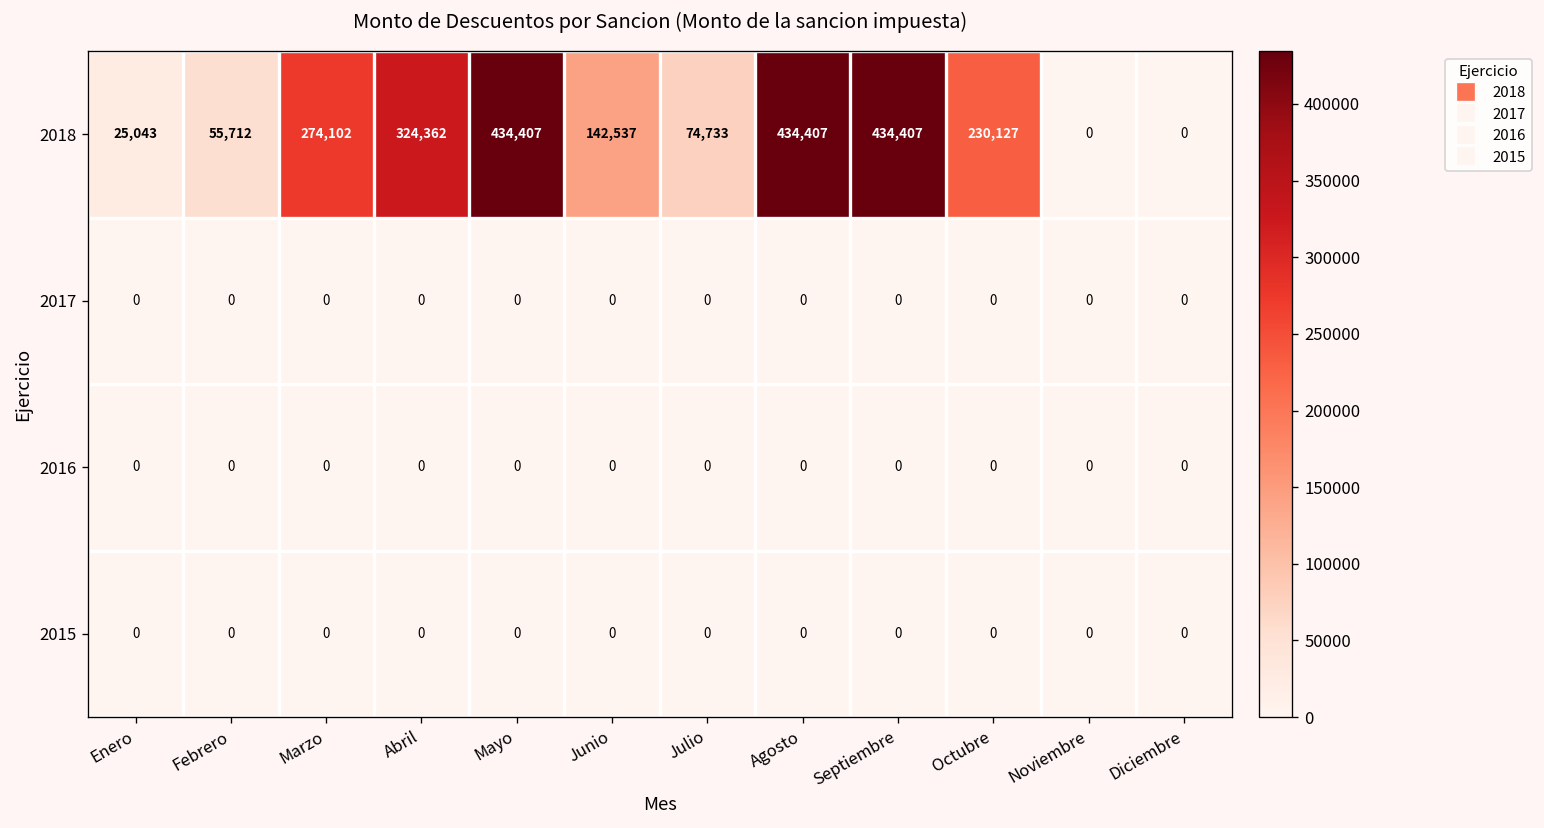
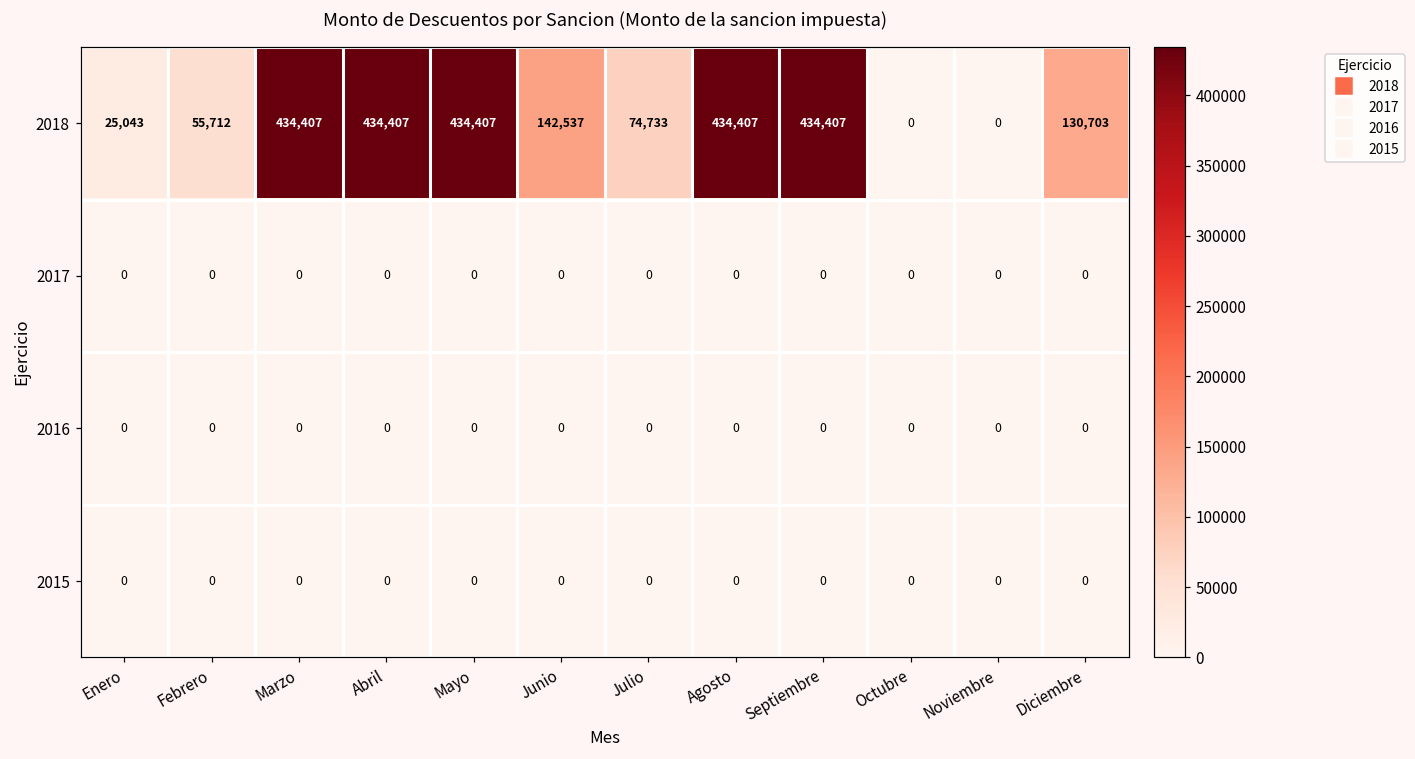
  {
    "2018": {
      "Enero": "25,043",
      "Febrero": "55,712",
-     "Marzo": "274,102",
-     "Abril": "324,362",
+     "Marzo": "434,407",
+     "Abril": "434,407",
      "Mayo": "434,407",
      "Junio": "142,537",
      "Julio": "74,733",
      "Agosto": "434,407",
      "Septiembre": "434,407",
-     "Octubre": "230,127",
+     "Octubre": "0",
      "Noviembre": "0",
-     "Diciembre": "0"
+     "Diciembre": "130,703"
    },
    "2017": {
      "Enero": "0",
      "Febrero": "0",
      "Marzo": "0",
      "Abril": "0",
      "Mayo": "0",
      "Junio": "0",
      "Julio": "0",
      "Agosto": "0",
      "Septiembre": "0",
      "Octubre": "0",
      "Noviembre": "0",
      "Diciembre": "0"
    },
    "2016": {
      "Enero": "0",
      "Febrero": "0",
      "Marzo": "0",
      "Abril": "0",
      "Mayo": "0",
      "Junio": "0",
      "Julio": "0",
      "Agosto": "0",
      "Septiembre": "0",
      "Octubre": "0",
      "Noviembre": "0",
      "Diciembre": "0"
    },
    "2015": {
      "Enero": "0",
      "Febrero": "0",
      "Marzo": "0",
      "Abril": "0",
      "Mayo": "0",
      "Junio": "0",
      "Julio": "0",
      "Agosto": "0",
      "Septiembre": "0",
      "Octubre": "0",
      "Noviembre": "0",
      "Diciembre": "0"
    }
  }
